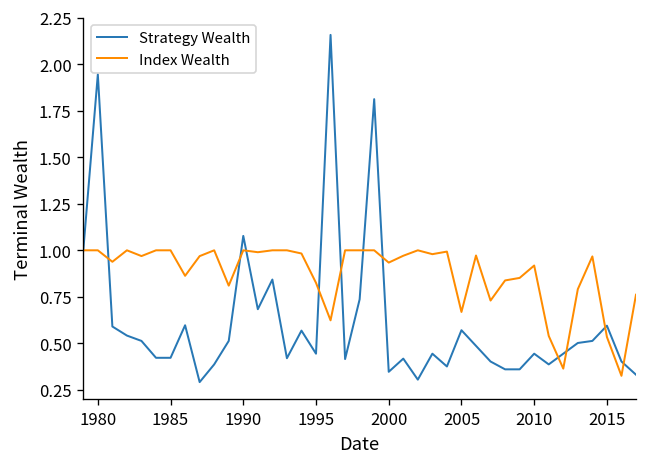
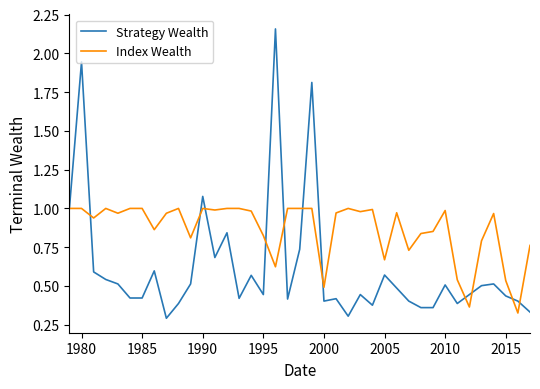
  {
    "Strategy Wealth": {
      "1985": 0.42,
      "1990": 1.08,
      "1995": 0.44,
-     "2000": 0.35,
+     "2000": 0.40,
      "2005": 0.57,
-     "2010": 0.44,
-     "2015": 0.60
+     "2010": 0.51,
+     "2015": 0.44
    },
    "Index Wealth": {
      "1980": 1.00,
      "1985": 1.00,
      "1990": 1.00,
      "1995": 0.83,
-     "2000": 0.93,
+     "2000": 0.49,
      "2005": 0.67,
-     "2010": 0.92,
+     "2010": 0.99,
      "2015": 0.53
    }
  }
